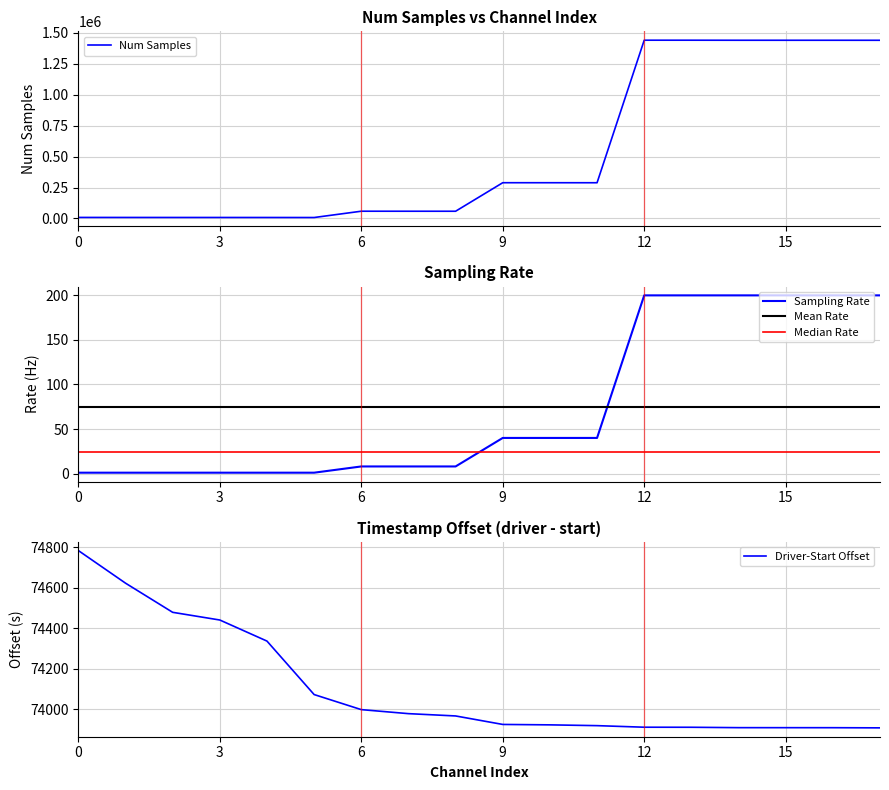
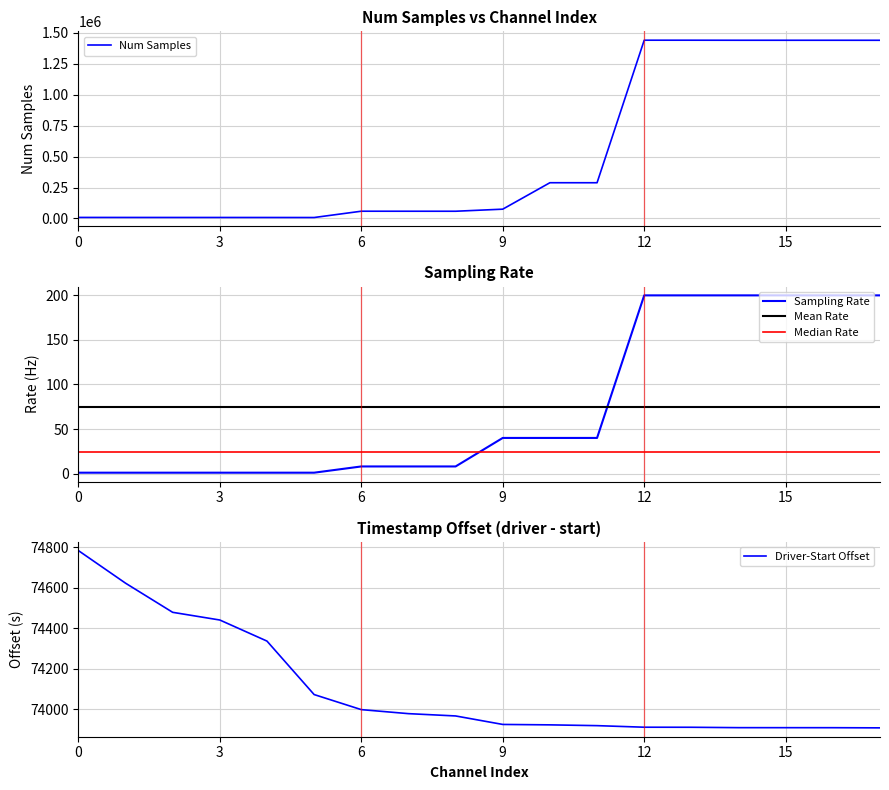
  {
    "Num Samples vs Channel Index": {
      "0": 10000,
      "3": 10000,
      "6": 60000,
-     "9": 290000,
+     "9": 70000,
      "12": 1440000,
      "15": 1440000
    },
    "Sampling Rate": {
      "Sampling Rate": {
        "0": 0,
        "3": 0,
        "6": 10,
        "9": 40,
        "12": 200
      },
      "Mean Rate": {
        "0": 80,
        "3": 80,
        "6": 80,
        "9": 80,
        "12": 80,
        "15": 80
      },
      "Median Rate": {
        "0": 20,
        "3": 20,
        "6": 20,
        "9": 20,
        "12": 20,
        "15": 20
      }
    },
    "Timestamp Offset (driver - start)": {
      "0": 74780,
      "3": 74440,
      "6": 74000,
      "9": 73930,
      "12": 73910,
      "15": 73910
    }
  }
